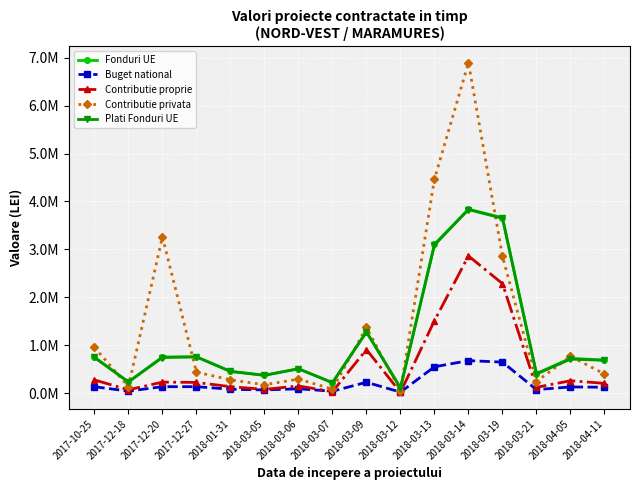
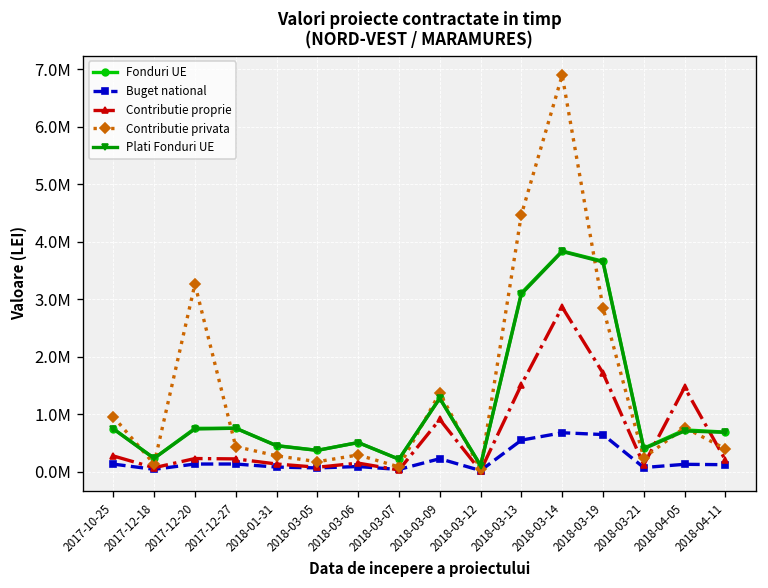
  {
    "Buget national": {
      "2017-10-25": 100000,
      "2017-12-20": 100000,
      "2017-12-27": 100000,
      "2018-03-06": 100000,
      "2018-03-09": 200000,
      "2018-03-13": 500000,
      "2018-03-14": 700000,
      "2018-03-19": 600000,
      "2018-04-05": 100000,
      "2018-04-11": 100000
    },
    "Contributie proprie": {
      "2017-10-25": 300000,
      "2017-12-20": 200000,
      "2017-12-27": 200000,
      "2018-03-06": 100000,
      "2018-03-09": 900000,
      "2018-03-13": 1500000,
      "2018-03-14": 2900000,
-     "2018-03-19": 2300000,
-     "2018-04-05": 300000,
+     "2018-03-19": 1700000,
+     "2018-04-05": 1500000,
      "2018-04-11": 200000
    },
    "Contributie privata": {
      "2017-10-25": 1000000,
      "2017-12-18": 100000,
      "2017-12-20": 3300000,
      "2017-12-27": 400000,
      "2018-01-31": 300000,
      "2018-03-05": 200000,
      "2018-03-06": 300000,
      "2018-03-09": 1400000,
      "2018-03-13": 4500000,
      "2018-03-14": 6900000,
      "2018-03-19": 2900000,
      "2018-03-21": 200000,
      "2018-04-11": 400000
    }
  }
